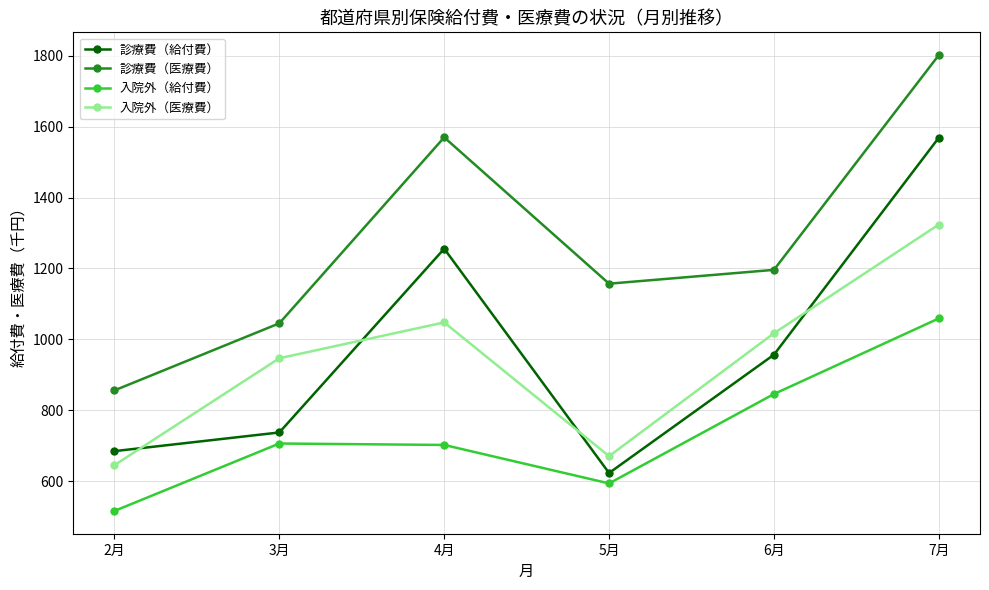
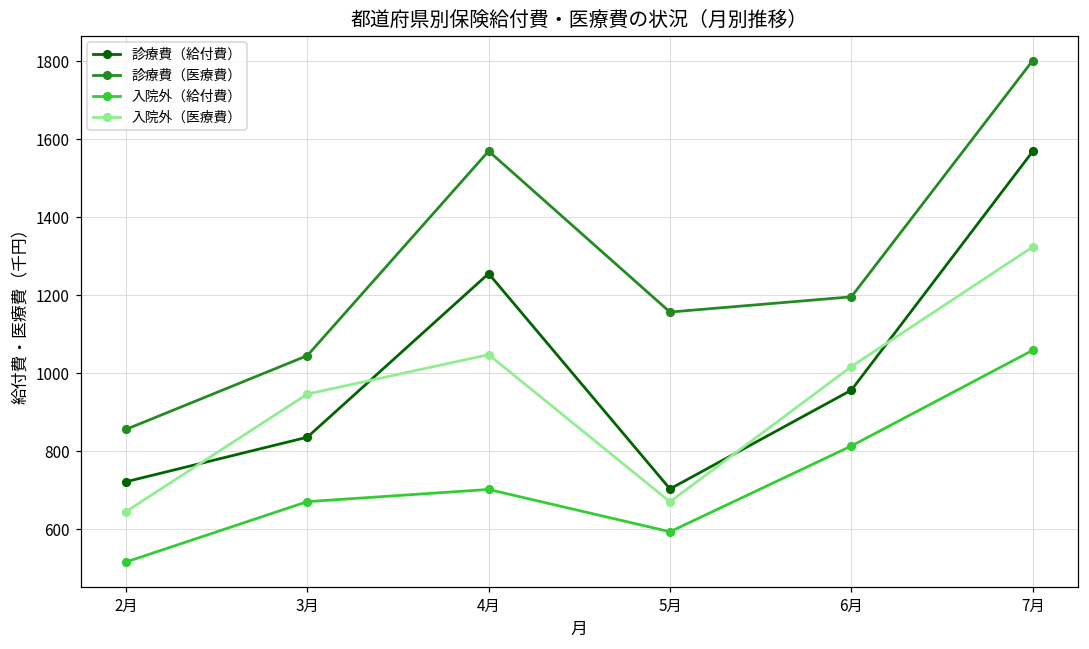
  {
    "診療費（給付費）": {
-     "2月": 690,
-     "3月": 740,
+     "2月": 720,
+     "3月": 840,
      "4月": 1260,
-     "5月": 620,
+     "5月": 700,
      "6月": 960,
      "7月": 1570
    },
    "診療費（医療費）": {
      "2月": 860,
      "3月": 1050,
      "4月": 1570,
      "5月": 1160,
      "6月": 1200,
      "7月": 1800
    },
    "入院外（給付費）": {
      "2月": 520,
-     "3月": 710,
+     "3月": 670,
      "4月": 700,
      "5月": 590,
-     "6月": 850,
+     "6月": 810,
      "7月": 1060
    },
    "入院外（医療費）": {
      "2月": 650,
      "3月": 950,
      "4月": 1050,
      "5月": 670,
      "6月": 1020,
      "7月": 1320
    }
  }
